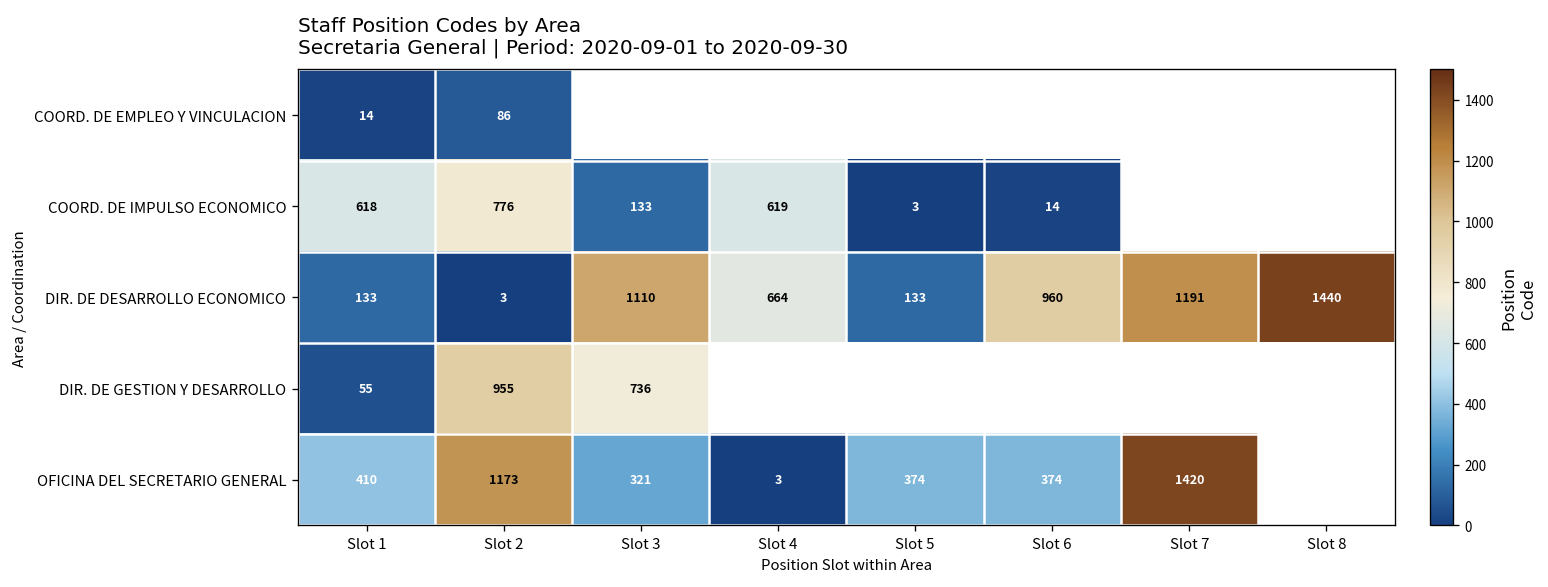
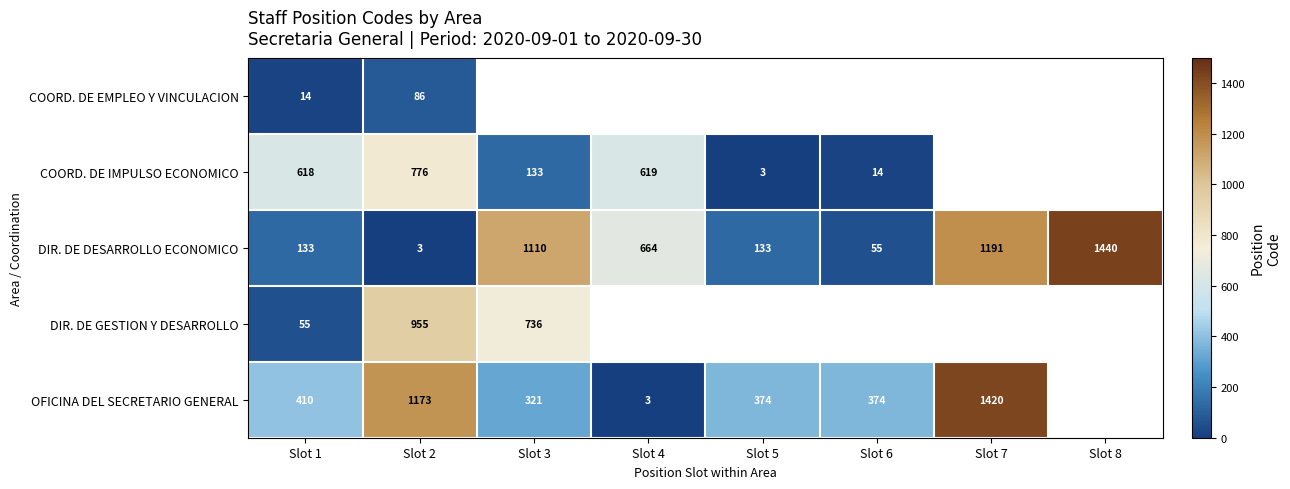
  {
    "COORD. DE EMPLEO Y VINCULACION": {
      "Slot 1": 14,
      "Slot 2": 86
    },
    "COORD. DE IMPULSO ECONOMICO": {
      "Slot 1": 618,
      "Slot 2": 776,
      "Slot 3": 133,
      "Slot 4": 619,
      "Slot 5": 3,
      "Slot 6": 14
    },
    "DIR. DE DESARROLLO ECONOMICO": {
      "Slot 1": 133,
      "Slot 2": 3,
      "Slot 3": 1110,
      "Slot 4": 664,
      "Slot 5": 133,
-     "Slot 6": 960,
+     "Slot 6": 55,
      "Slot 7": 1191,
      "Slot 8": 1440
    },
    "DIR. DE GESTION Y DESARROLLO": {
      "Slot 1": 55,
      "Slot 2": 955,
      "Slot 3": 736
    },
    "OFICINA DEL SECRETARIO GENERAL": {
      "Slot 1": 410,
      "Slot 2": 1173,
      "Slot 3": 321,
      "Slot 4": 3,
      "Slot 5": 374,
      "Slot 6": 374,
      "Slot 7": 1420
    }
  }
